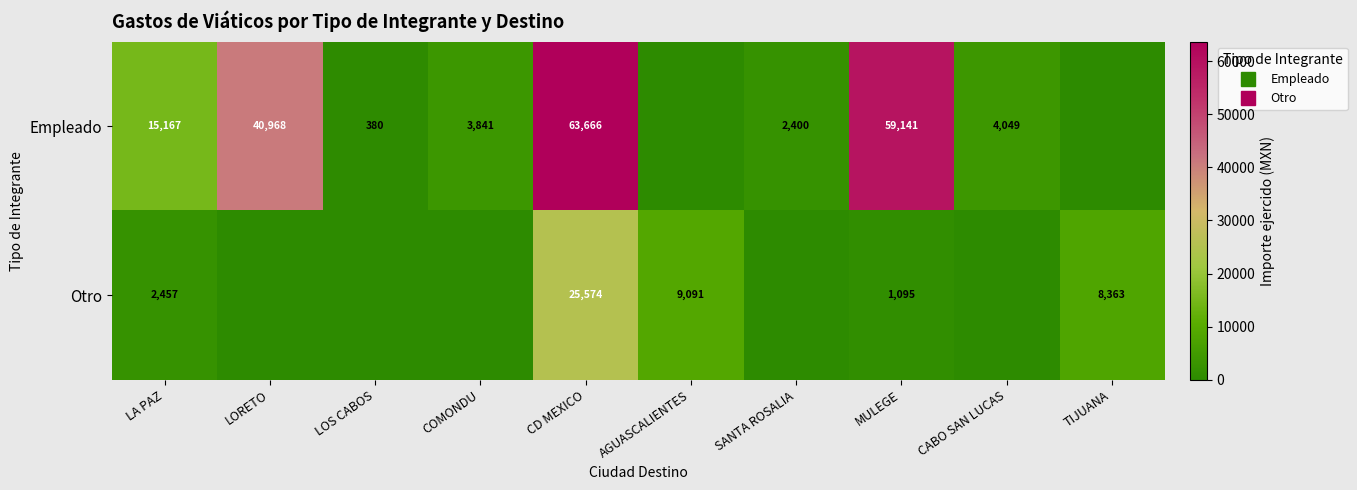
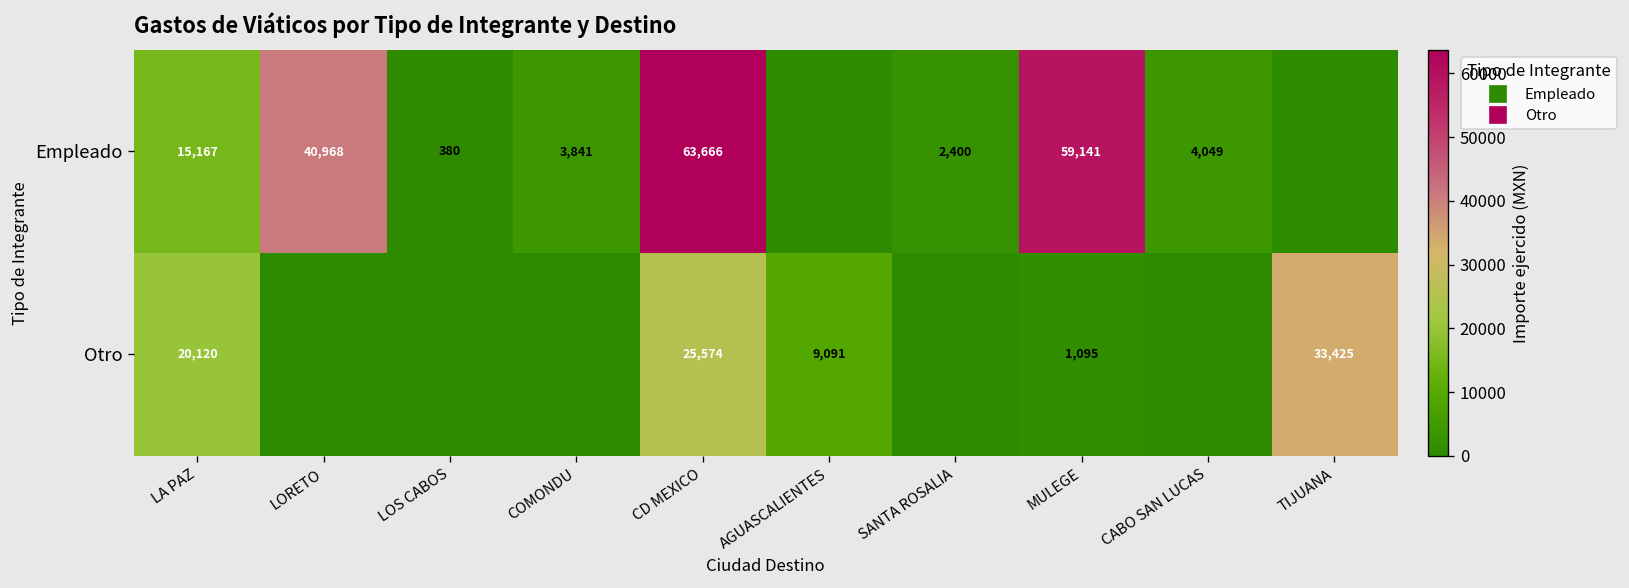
  {
    "Empleado": {
      "LA PAZ": "15,167",
      "LORETO": "40,968",
      "LOS CABOS": "380",
      "COMONDU": "3,841",
      "CD MEXICO": "63,666",
      "SANTA ROSALIA": "2,400",
      "MULEGE": "59,141",
      "CABO SAN LUCAS": "4,049"
    },
    "Otro": {
-     "LA PAZ": "2,457",
+     "LA PAZ": "20,120",
      "CD MEXICO": "25,574",
      "AGUASCALIENTES": "9,091",
      "MULEGE": "1,095",
-     "TIJUANA": "8,363"
+     "TIJUANA": "33,425"
    }
  }
